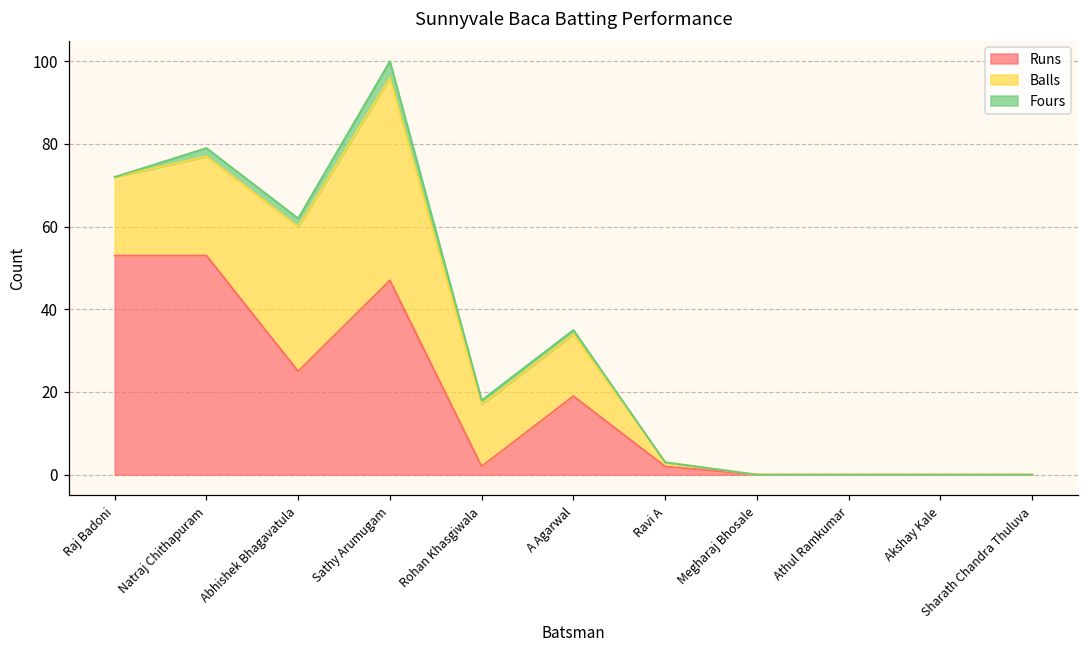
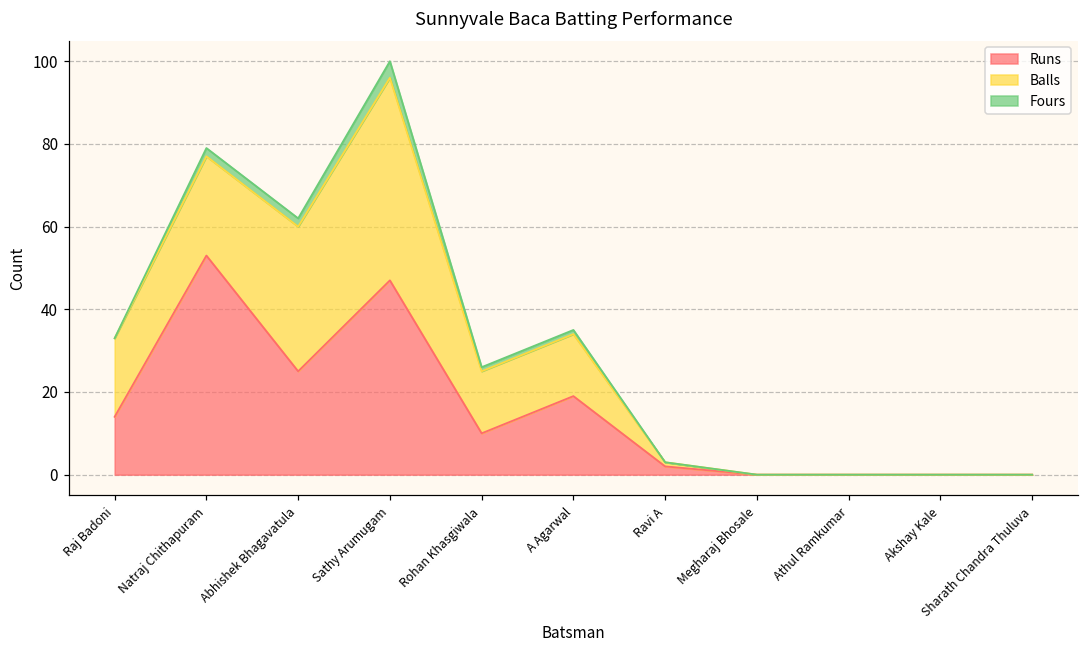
  {
    "Runs": {
-     "Raj Badoni": 53,
+     "Raj Badoni": 14,
      "Natraj Chithapuram": 53,
      "Abhishek Bhagavatula": 25,
      "Sathy Arumugam": 47,
-     "Rohan Khasgiwala": 2,
+     "Rohan Khasgiwala": 10,
      "A Agarwal": 19,
      "Ravi A": 2
    },
    "Balls": {
      "Natraj Chithapuram": 24,
      "Abhishek Bhagavatula": 35,
      "Sathy Arumugam": 49,
      "Rohan Khasgiwala": 15,
      "A Agarwal": 15
    },
    "Fours": {
      "Natraj Chithapuram": 2,
      "Abhishek Bhagavatula": 2,
      "Sathy Arumugam": 4,
      "Rohan Khasgiwala": 1,
      "A Agarwal": 1
    }
  }
